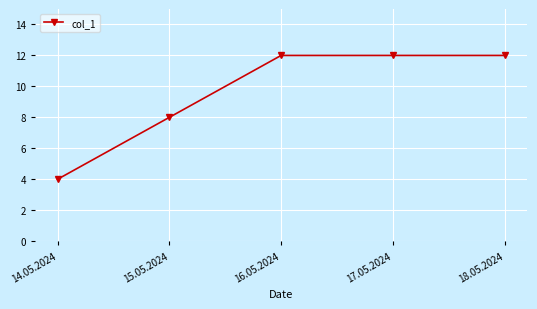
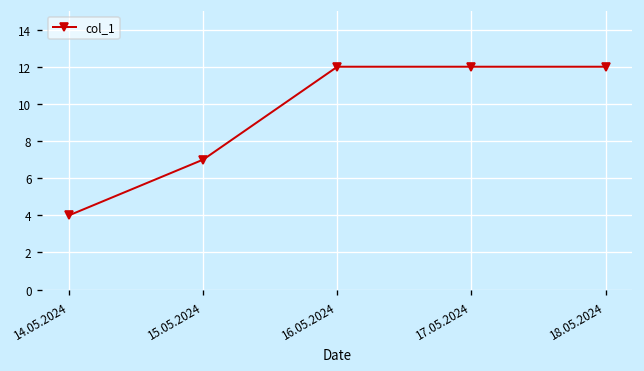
  {
    "14.05.2024": 4,
-   "15.05.2024": 8,
+   "15.05.2024": 7,
    "16.05.2024": 12,
    "17.05.2024": 12,
    "18.05.2024": 12
  }
